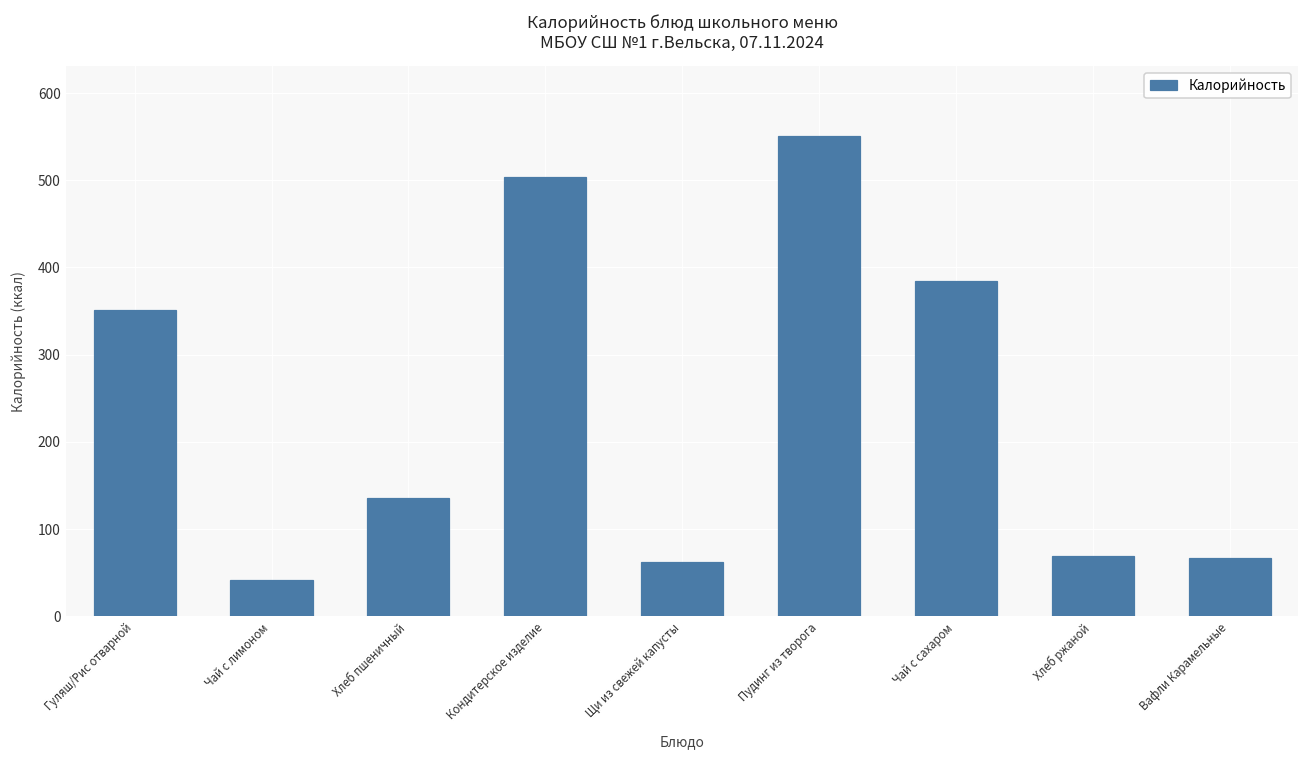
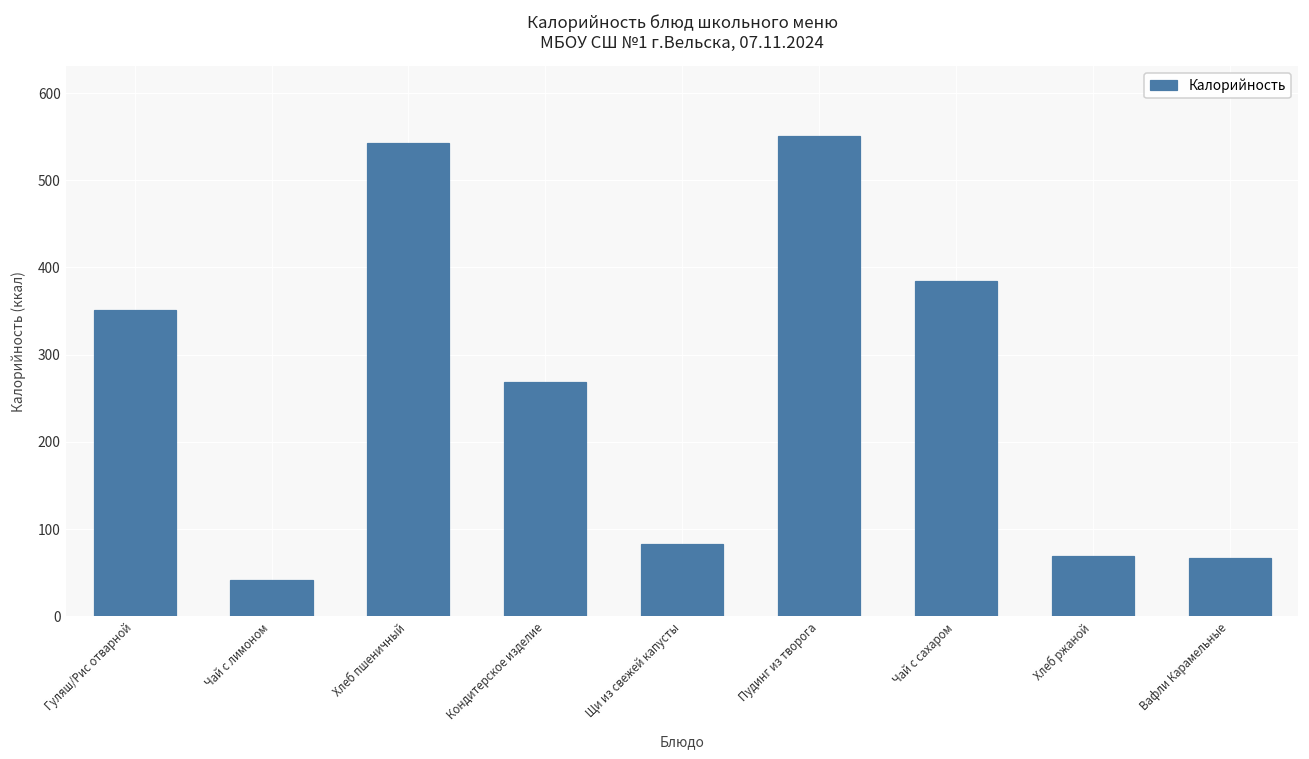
  {
    "Гуляш/Рис отварной": 350,
    "Чай с лимоном": 40,
-   "Хлеб пшеничный": 140,
-   "Кондитерское изделие": 500,
-   "Щи из свежей капусты": 60,
+   "Хлеб пшеничный": 540,
+   "Кондитерское изделие": 270,
+   "Щи из свежей капусты": 80,
    "Пудинг из творога": 550,
    "Чай с сахаром": 390,
    "Хлеб ржаной": 70,
    "Вафли Карамельные": 70
  }
